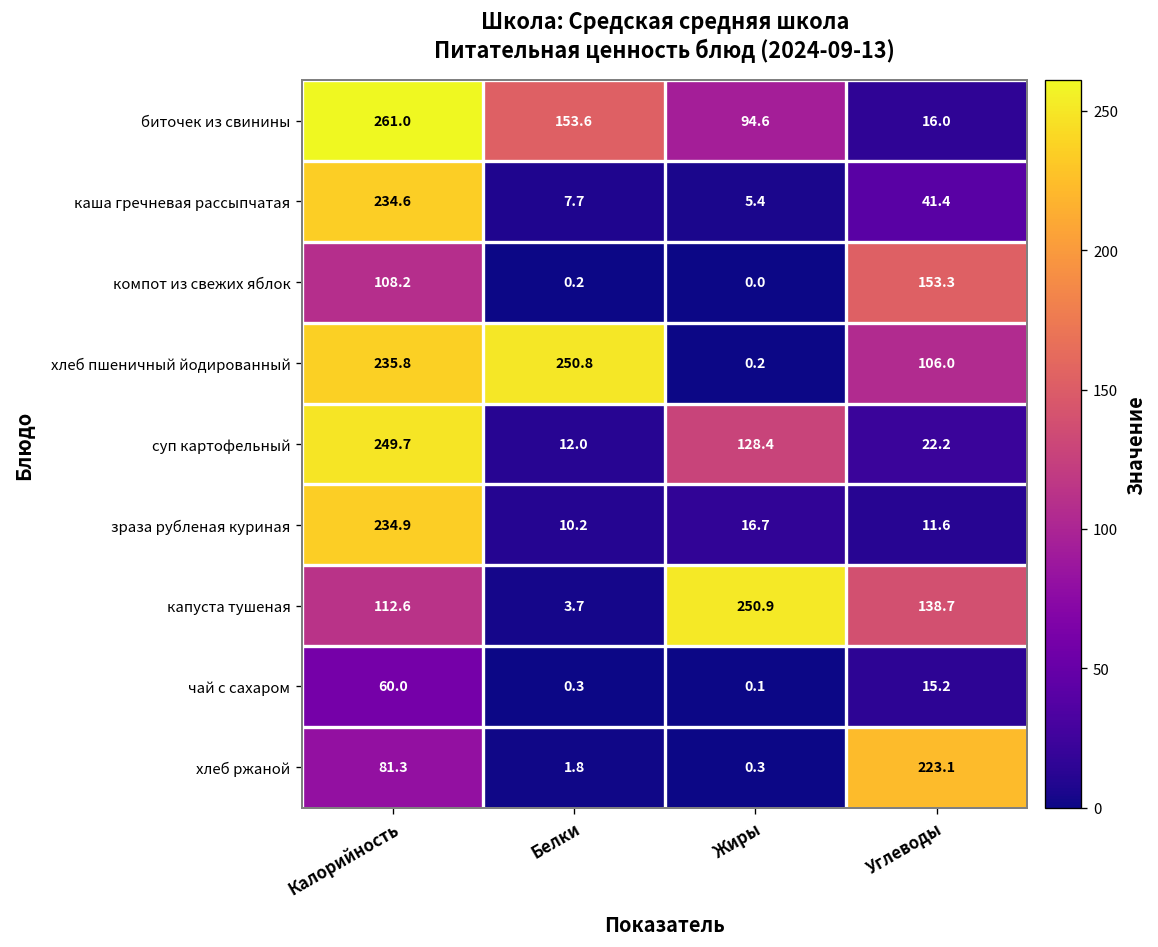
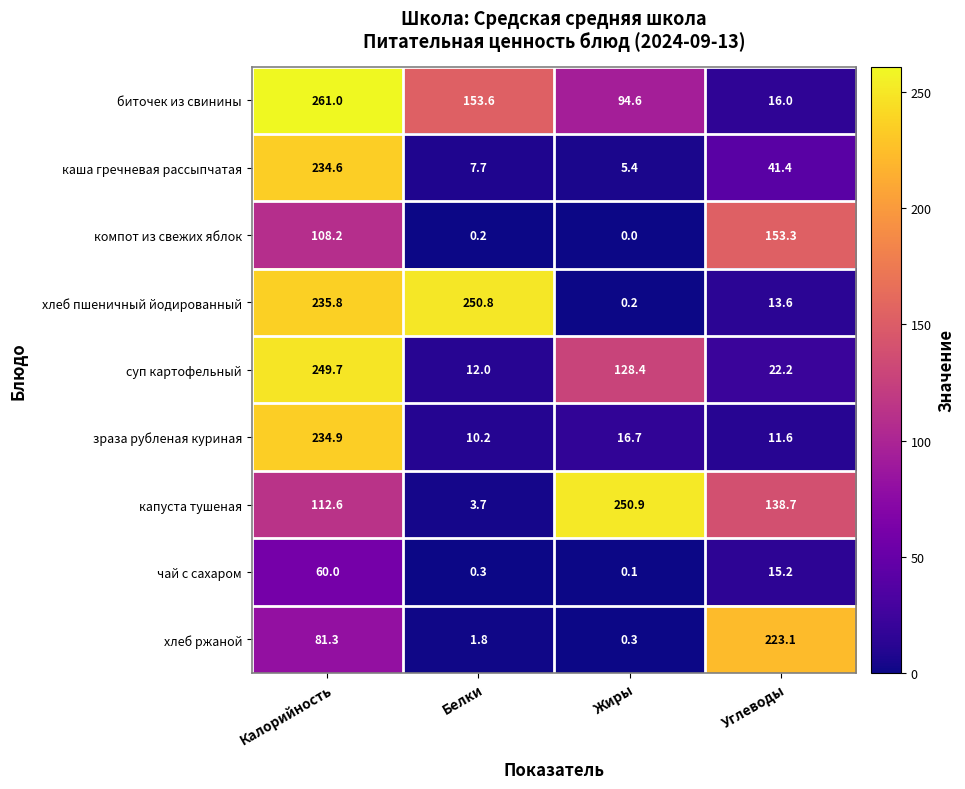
  {
    "биточек из свинины": {
      "Калорийность": 261.0,
      "Белки": 153.6,
      "Жиры": 94.6,
      "Углеводы": 16.0
    },
    "каша гречневая рассыпчатая": {
      "Калорийность": 234.6,
      "Белки": 7.7,
      "Жиры": 5.4,
      "Углеводы": 41.4
    },
    "компот из свежих яблок": {
      "Калорийность": 108.2,
      "Белки": 0.2,
      "Жиры": 0.0,
      "Углеводы": 153.3
    },
    "хлеб пшеничный йодированный": {
      "Калорийность": 235.8,
      "Белки": 250.8,
      "Жиры": 0.2,
-     "Углеводы": 106.0
+     "Углеводы": 13.6
    },
    "суп картофельный": {
      "Калорийность": 249.7,
      "Белки": 12.0,
      "Жиры": 128.4,
      "Углеводы": 22.2
    },
    "зраза рубленая куриная": {
      "Калорийность": 234.9,
      "Белки": 10.2,
      "Жиры": 16.7,
      "Углеводы": 11.6
    },
    "капуста тушеная": {
      "Калорийность": 112.6,
      "Белки": 3.7,
      "Жиры": 250.9,
      "Углеводы": 138.7
    },
    "чай с сахаром": {
      "Калорийность": 60.0,
      "Белки": 0.3,
      "Жиры": 0.1,
      "Углеводы": 15.2
    },
    "хлеб ржаной": {
      "Калорийность": 81.3,
      "Белки": 1.8,
      "Жиры": 0.3,
      "Углеводы": 223.1
    }
  }
